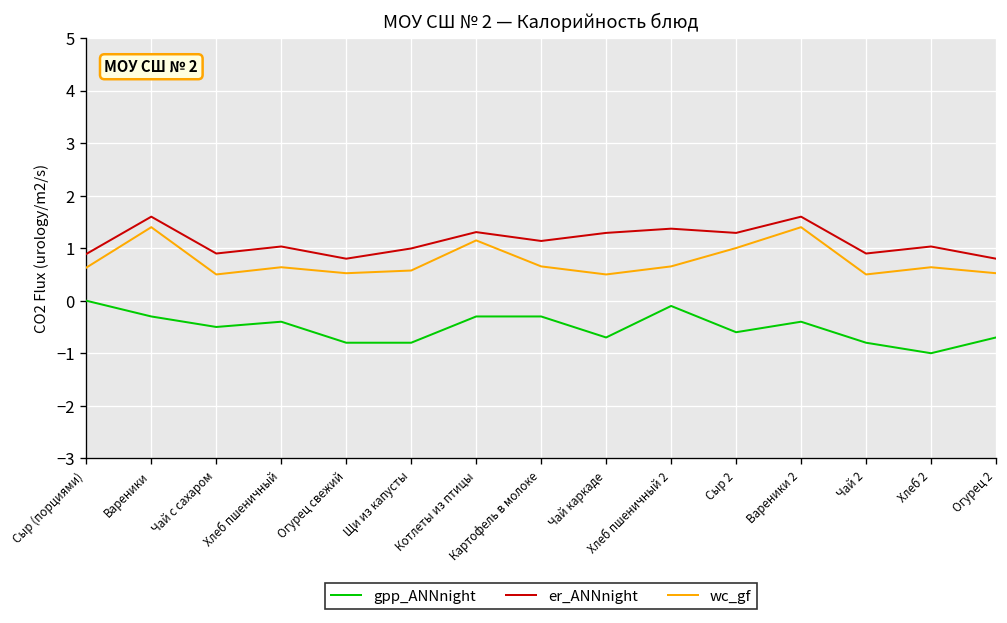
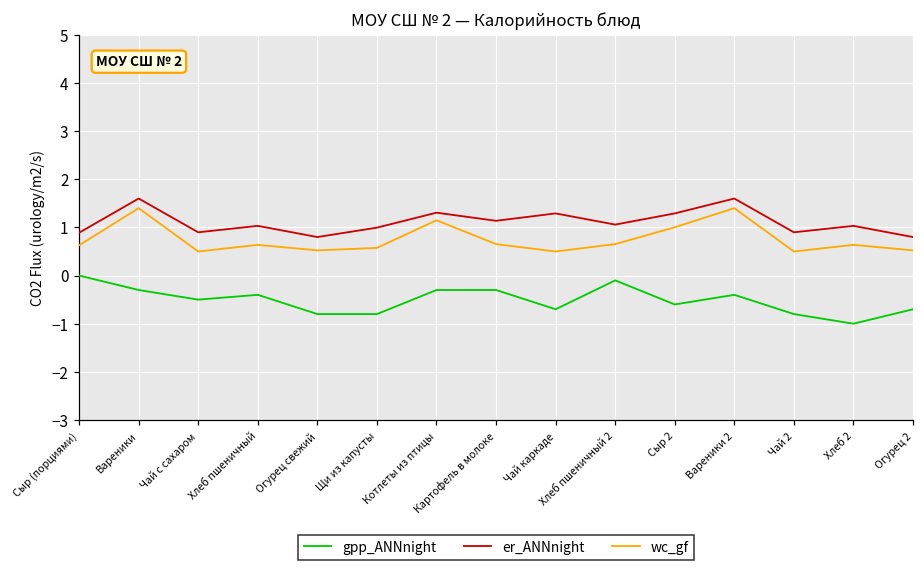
  {
    "gpp_ANNnight": {
      "Сыр (порциями)": 0.0,
      "Вареники": -0.3,
      "Чай с сахаром": -0.5,
      "Хлеб пшеничный": -0.4,
      "Огурец свежий": -0.8,
      "Щи из капусты": -0.8,
      "Котлеты из птицы": -0.3,
      "Картофель в молоке": -0.3,
      "Чай каркаде": -0.7,
      "Хлеб пшеничный 2": -0.1,
      "Сыр 2": -0.6,
      "Вареники 2": -0.4,
      "Чай 2": -0.8,
      "Хлеб 2": -1.0,
      "Огурец 2": -0.7
    },
    "er_ANNnight": {
      "Сыр (порциями)": 0.9,
      "Вареники": 1.6,
      "Чай с сахаром": 0.9,
      "Хлеб пшеничный": 1.0,
      "Огурец свежий": 0.8,
      "Щи из капусты": 1.0,
      "Котлеты из птицы": 1.3,
      "Картофель в молоке": 1.1,
      "Чай каркаде": 1.3,
-     "Хлеб пшеничный 2": 1.4,
+     "Хлеб пшеничный 2": 1.1,
      "Сыр 2": 1.3,
      "Вареники 2": 1.6,
      "Чай 2": 0.9,
      "Хлеб 2": 1.0,
      "Огурец 2": 0.8
    },
    "wc_gf": {
      "Сыр (порциями)": 0.6,
      "Вареники": 1.4,
      "Чай с сахаром": 0.5,
      "Хлеб пшеничный": 0.6,
      "Огурец свежий": 0.5,
      "Щи из капусты": 0.6,
      "Котлеты из птицы": 1.1,
      "Картофель в молоке": 0.7,
      "Чай каркаде": 0.5,
      "Хлеб пшеничный 2": 0.7,
      "Сыр 2": 1.0,
      "Вареники 2": 1.4,
      "Чай 2": 0.5,
      "Хлеб 2": 0.6,
      "Огурец 2": 0.5
    }
  }
